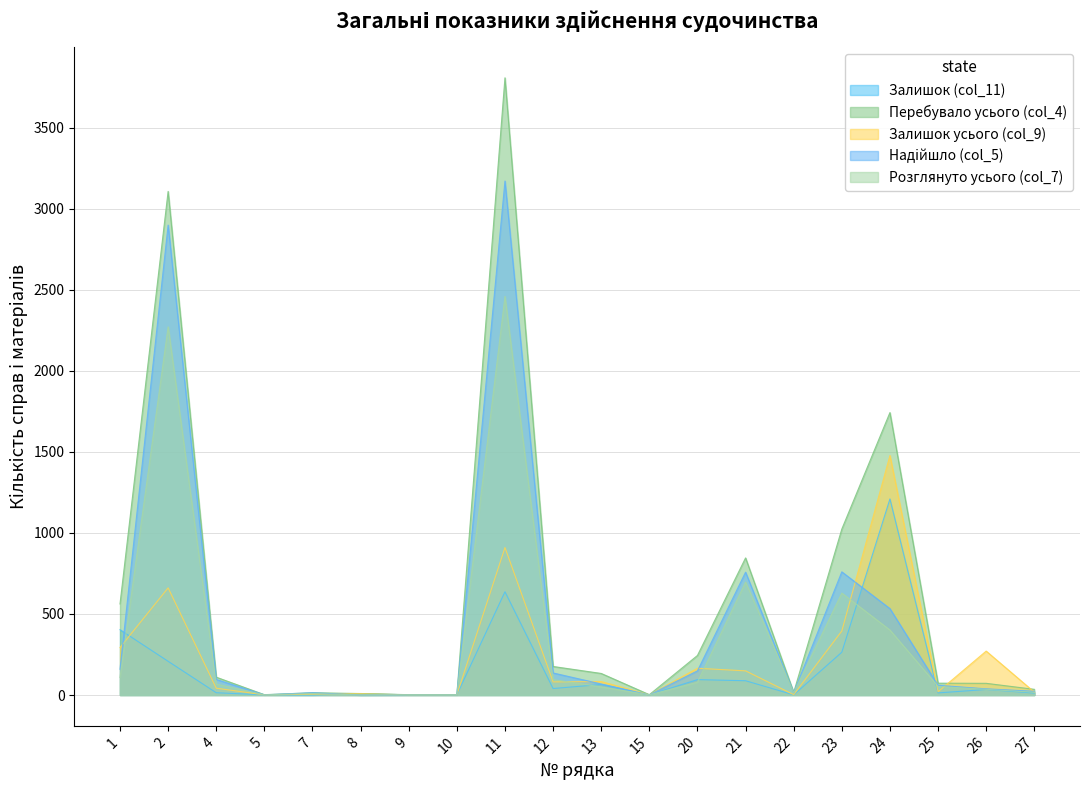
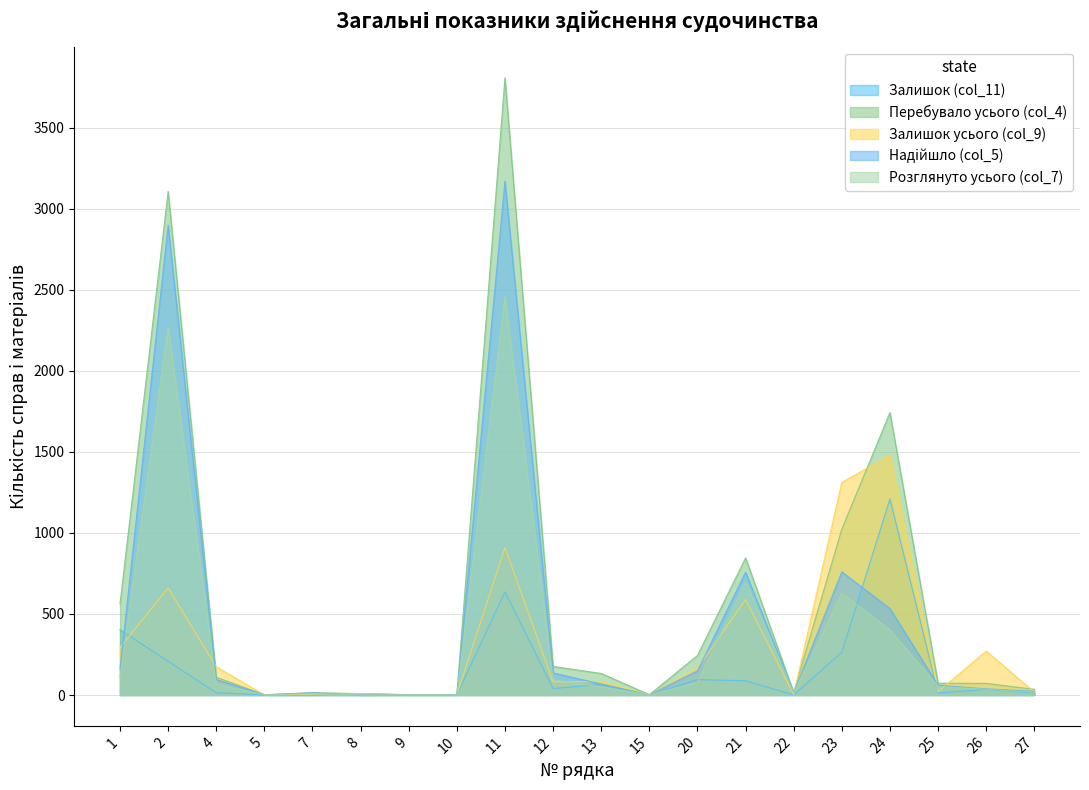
  {
    "Залишок усього (col_9)": {
      "1": 290,
      "2": 660,
-     "4": 40,
+     "4": 170,
      "11": 910,
      "20": 170,
-     "21": 150,
-     "23": 400,
+     "21": 590,
+     "23": 1310,
      "24": 1480,
      "26": 270
    }
  }
